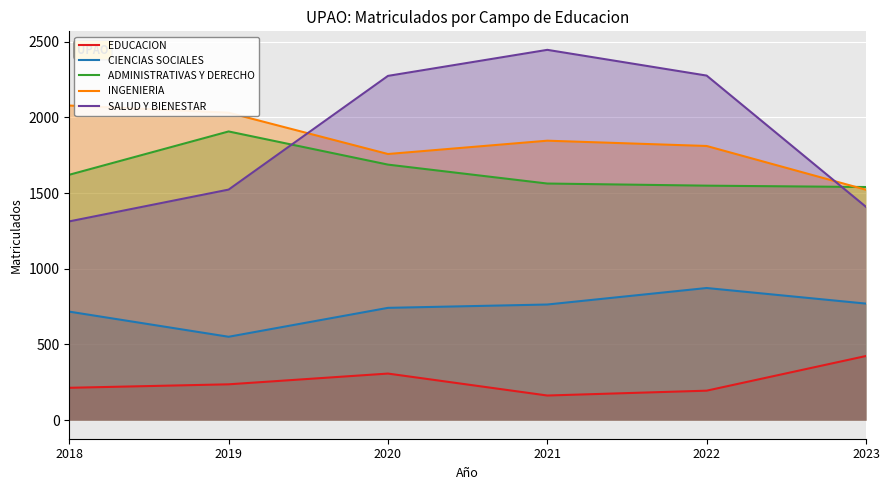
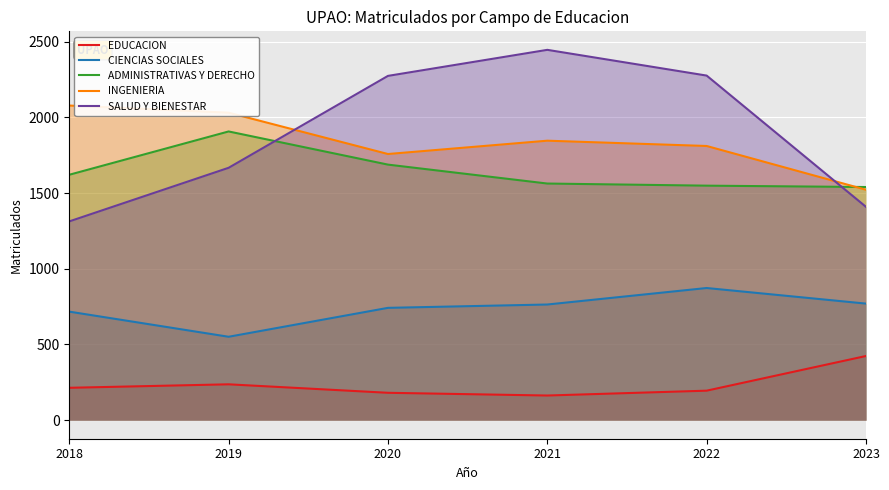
  {
    "EDUCACION": {
      "2018": 210,
      "2019": 240,
-     "2020": 310,
+     "2020": 180,
      "2021": 160,
      "2022": 200,
      "2023": 420
    },
    "CIENCIAS SOCIALES": {
      "2018": 720,
      "2019": 550,
      "2020": 740,
      "2021": 760,
      "2022": 870,
      "2023": 770
    },
    "ADMINISTRATIVAS Y DERECHO": {
      "2018": 1620,
      "2019": 1910,
      "2020": 1690,
      "2021": 1560,
      "2022": 1550,
      "2023": 1540
    },
    "INGENIERIA": {
      "2018": 2080,
      "2020": 1760,
      "2021": 1850,
      "2022": 1810,
      "2023": 1520
    },
    "SALUD Y BIENESTAR": {
      "2018": 1310,
-     "2019": 1520,
+     "2019": 1670,
      "2020": 2270,
      "2021": 2450,
      "2022": 2280,
      "2023": 1410
    }
  }
